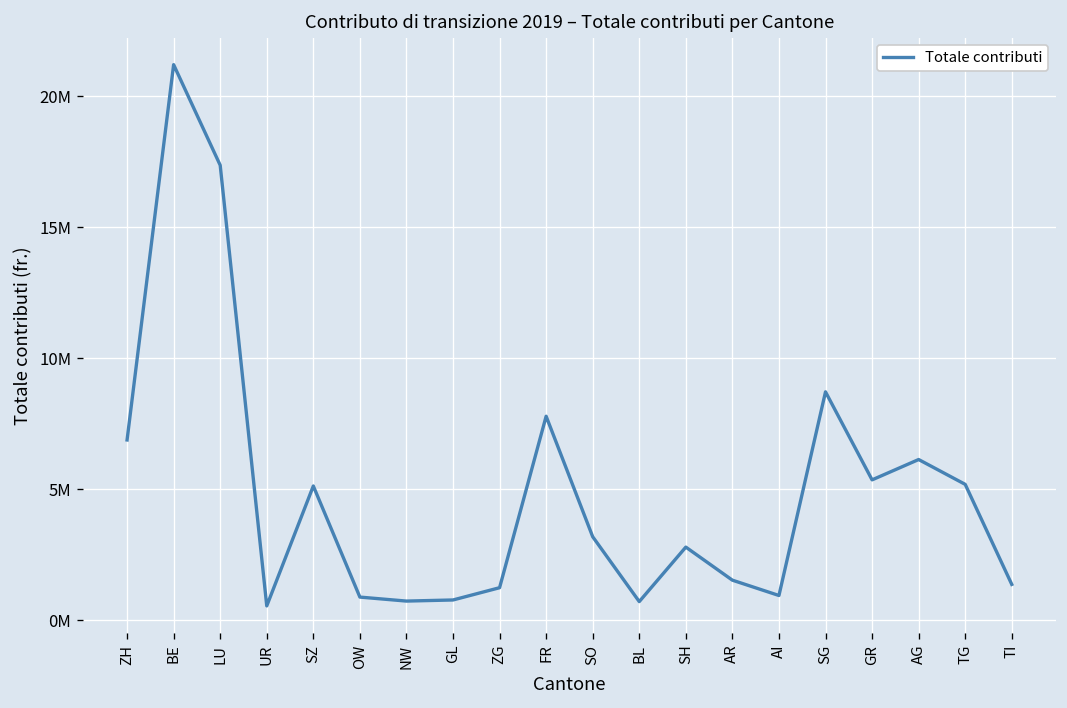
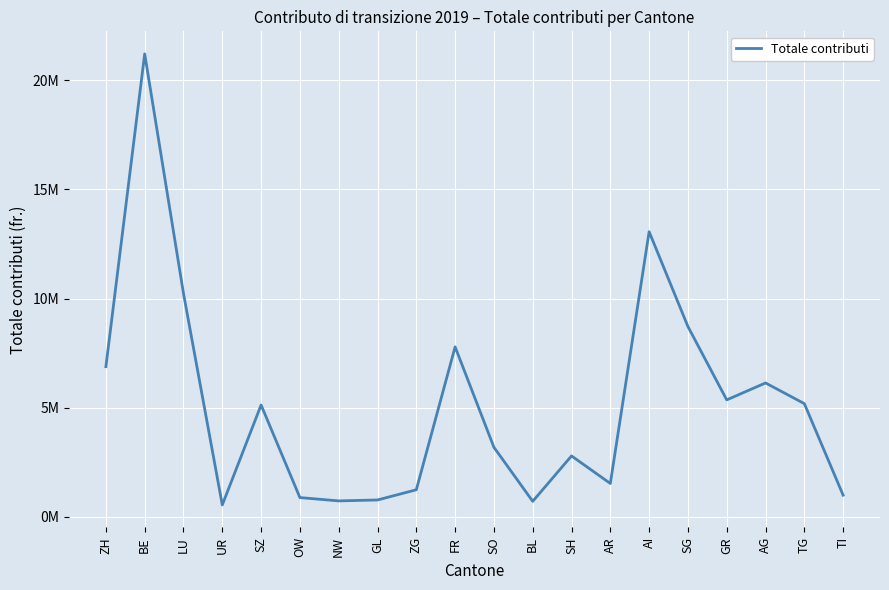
  {
    "ZH": 6900000,
    "BE": 21200000,
-   "LU": 17400000,
+   "LU": 10200000,
    "UR": 500000,
    "SZ": 5100000,
    "OW": 900000,
    "NW": 700000,
    "GL": 800000,
    "ZG": 1200000,
    "FR": 7800000,
    "SO": 3200000,
    "BL": 700000,
    "SH": 2800000,
    "AR": 1500000,
-   "AI": 900000,
+   "AI": 13100000,
    "SG": 8700000,
    "GR": 5400000,
    "AG": 6100000,
    "TG": 5200000,
-   "TI": 1400000
+   "TI": 1000000
  }
